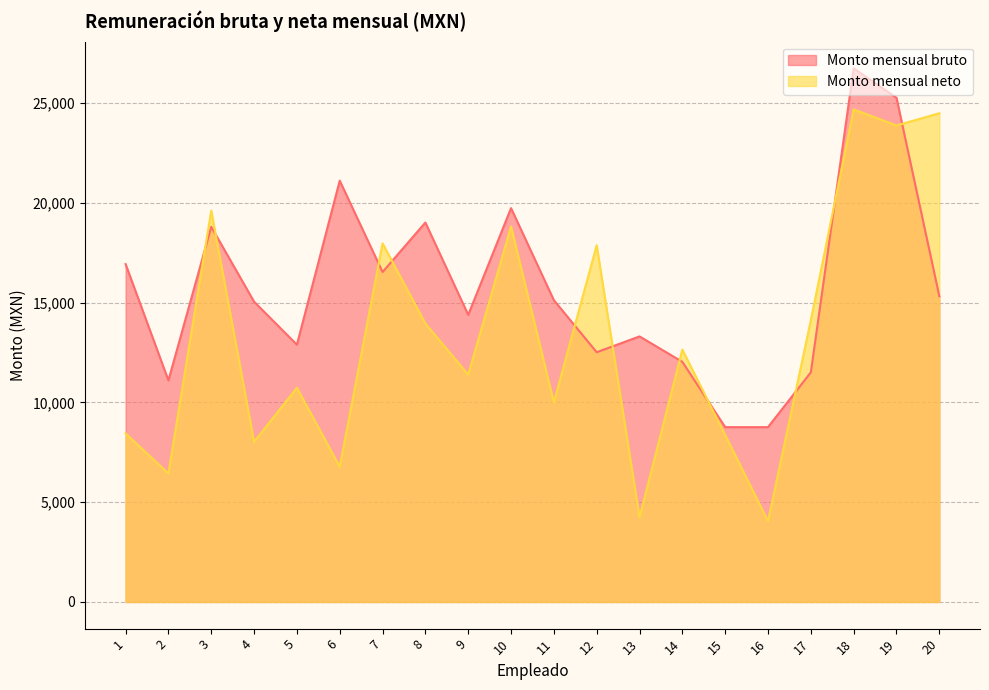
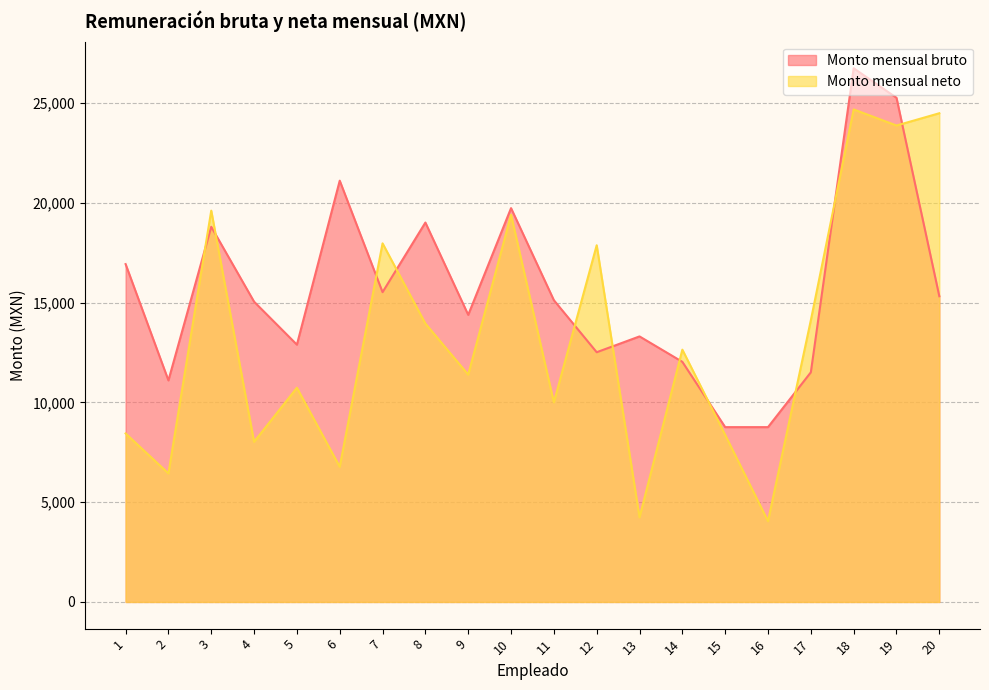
  {
    "Monto mensual bruto": {
      "1": "16,900",
      "2": "11,100",
      "3": "18,800",
      "4": "15,100",
      "5": "12,900",
      "6": "21,100",
-     "7": "16,500",
+     "7": "15,500",
      "8": "19,000",
      "9": "14,400",
      "10": "19,700",
      "11": "15,100",
      "12": "12,500",
      "13": "13,300",
      "14": "12,000",
      "15": "8,800",
      "16": "8,800",
      "17": "11,500",
      "19": "25,300",
      "20": "15,300"
    },
    "Monto mensual neto": {
      "1": "8,400",
      "2": "6,400",
      "3": "19,600",
      "4": "8,000",
      "5": "10,700",
      "6": "6,800",
      "7": "18,000",
      "8": "14,000",
      "9": "11,400",
-     "10": "18,800",
+     "10": "19,400",
      "11": "10,000",
      "12": "17,900",
      "13": "4,200",
      "14": "12,600",
      "15": "8,400",
      "16": "4,000",
      "17": "14,100",
      "18": "24,700",
      "19": "23,900",
      "20": "24,500"
    }
  }
